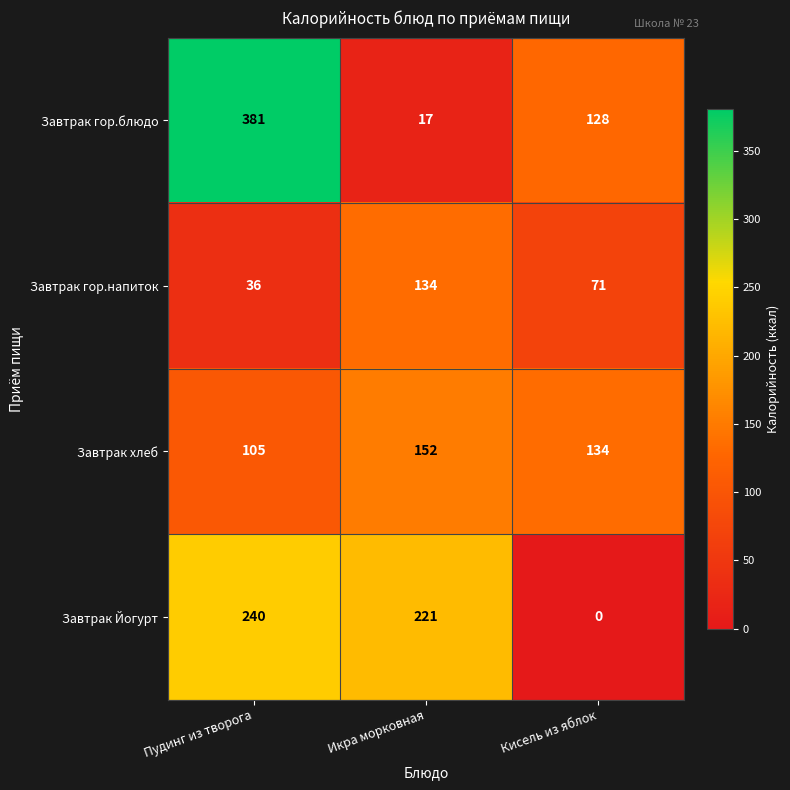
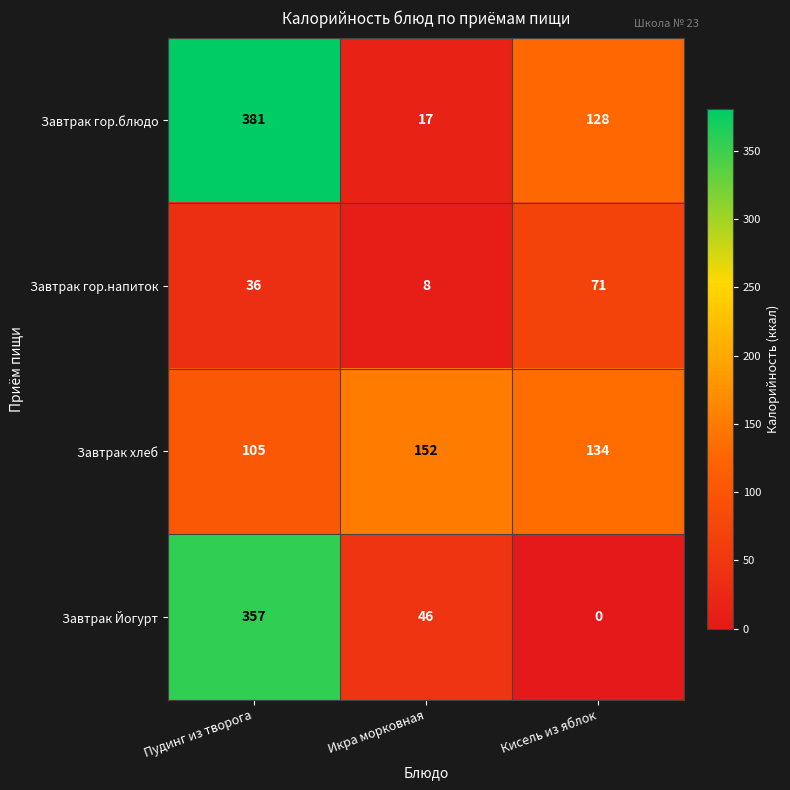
  {
    "Завтрак гор.блюдо": {
      "Пудинг из творога": 381,
      "Икра морковная": 17,
      "Кисель из яблок": 128
    },
    "Завтрак гор.напиток": {
      "Пудинг из творога": 36,
-     "Икра морковная": 134,
+     "Икра морковная": 8,
      "Кисель из яблок": 71
    },
    "Завтрак хлеб": {
      "Пудинг из творога": 105,
      "Икра морковная": 152,
      "Кисель из яблок": 134
    },
    "Завтрак Йогурт": {
-     "Пудинг из творога": 240,
-     "Икра морковная": 221,
+     "Пудинг из творога": 357,
+     "Икра морковная": 46,
      "Кисель из яблок": 0
    }
  }
